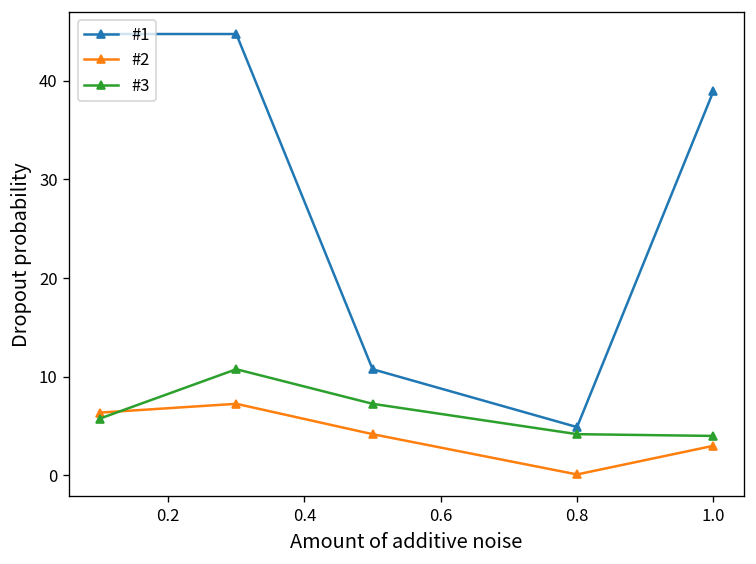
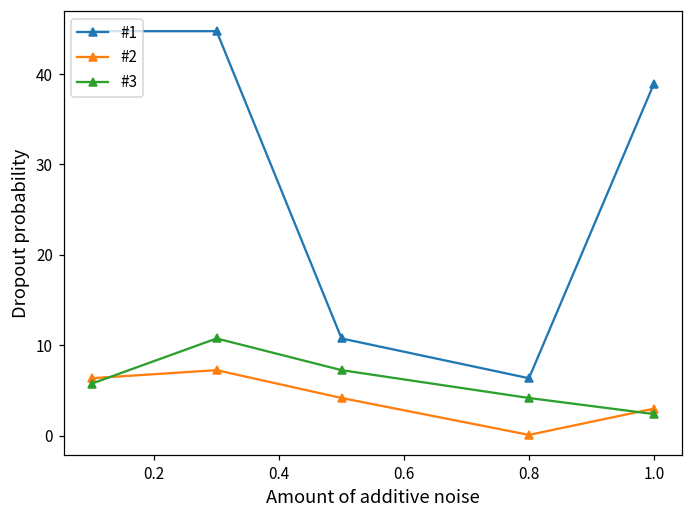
  {
    "#1": {
-     "0.8": 5,
+     "0.8": 6,
      "1.0": 39
    },
    "#2": {
      "0.8": 0,
      "1.0": 3
    },
    "#3": {
      "0.8": 4,
-     "1.0": 4
+     "1.0": 2
    }
  }
